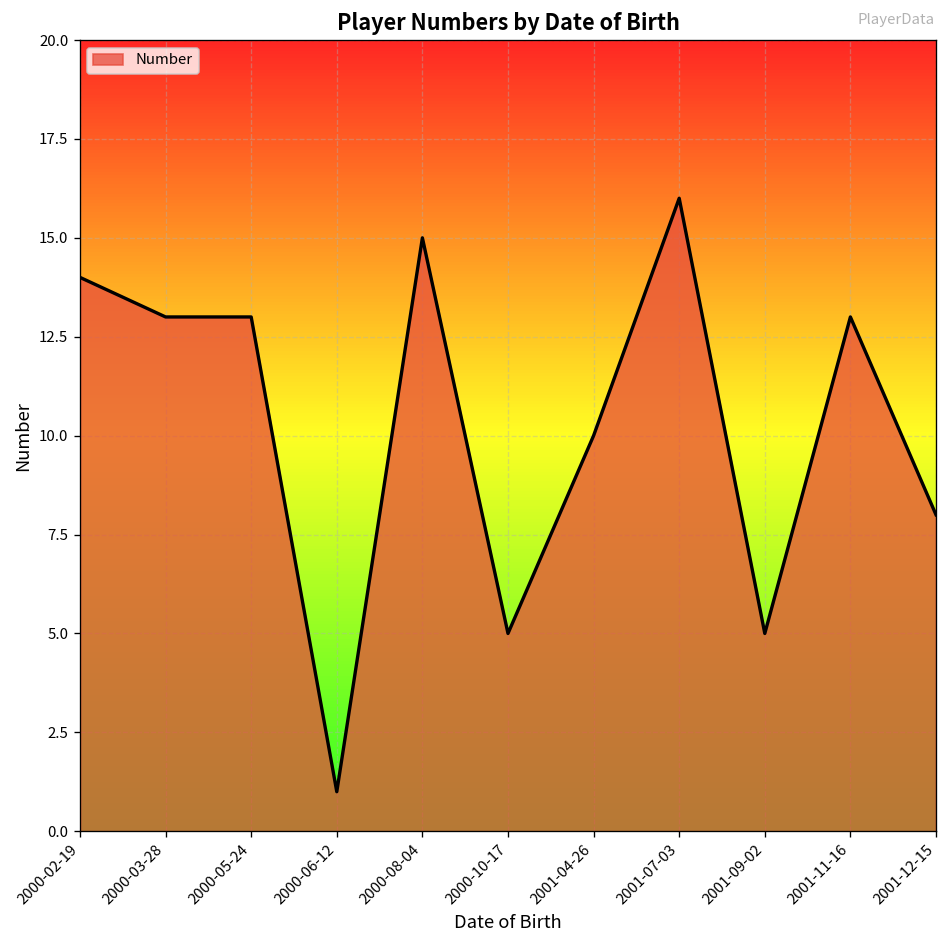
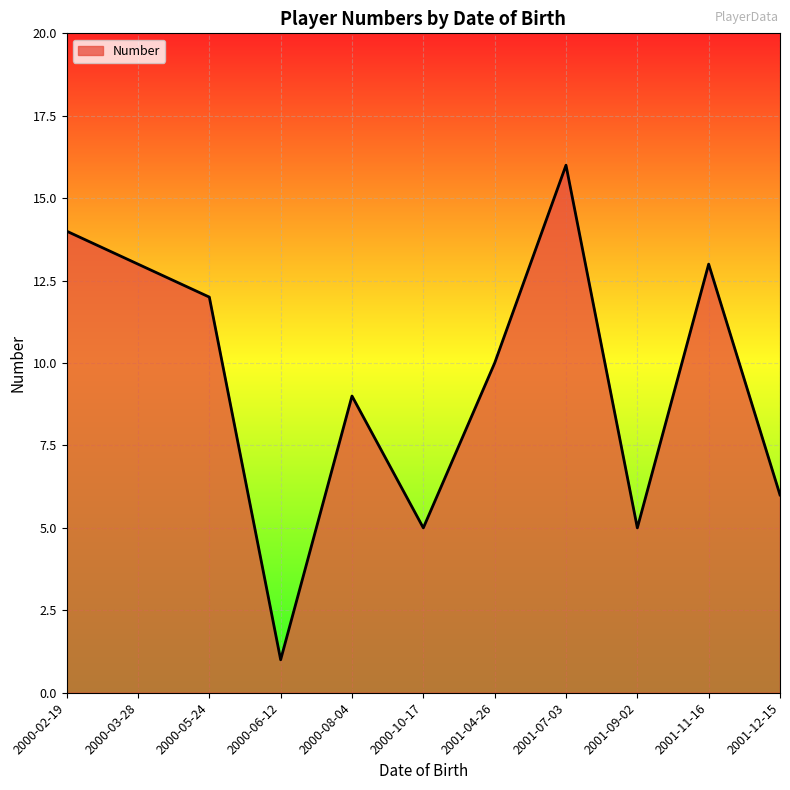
  {
    "2000-02-19": 14,
    "2000-03-28": 13,
-   "2000-05-24": 13,
+   "2000-05-24": 12,
    "2000-06-12": 1,
-   "2000-08-04": 15,
+   "2000-08-04": 9,
    "2000-10-17": 5,
    "2001-04-26": 10,
    "2001-07-03": 16,
    "2001-09-02": 5,
    "2001-11-16": 13,
-   "2001-12-15": 8
+   "2001-12-15": 6
  }
